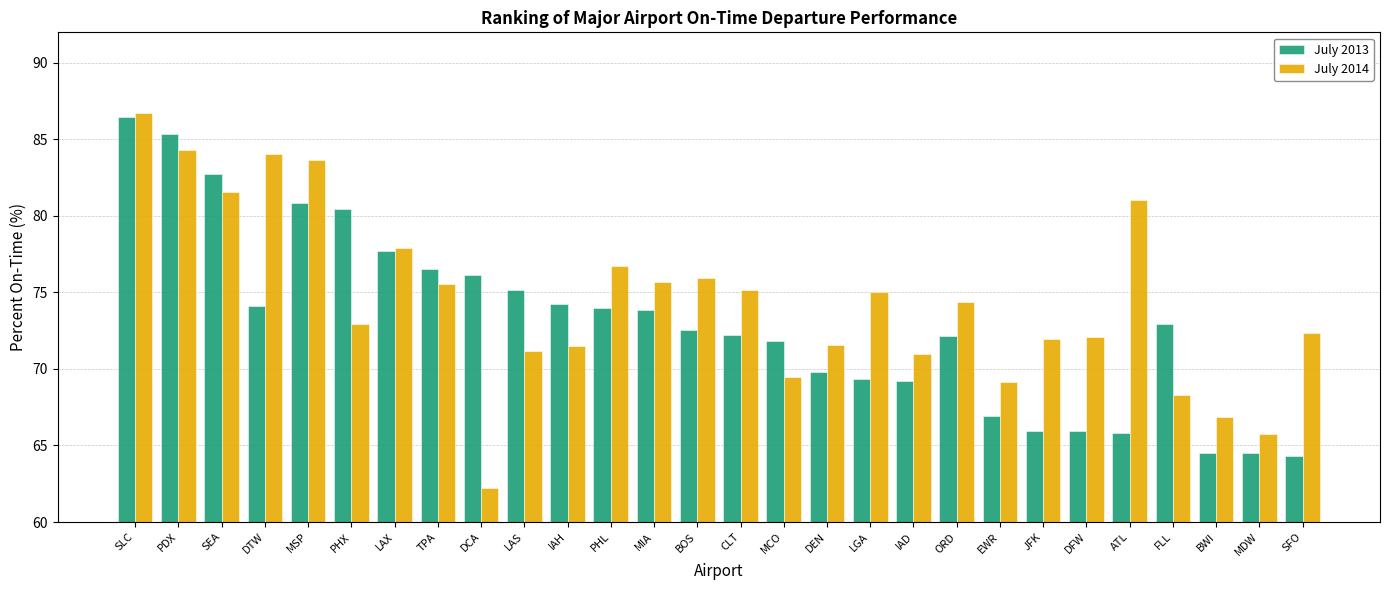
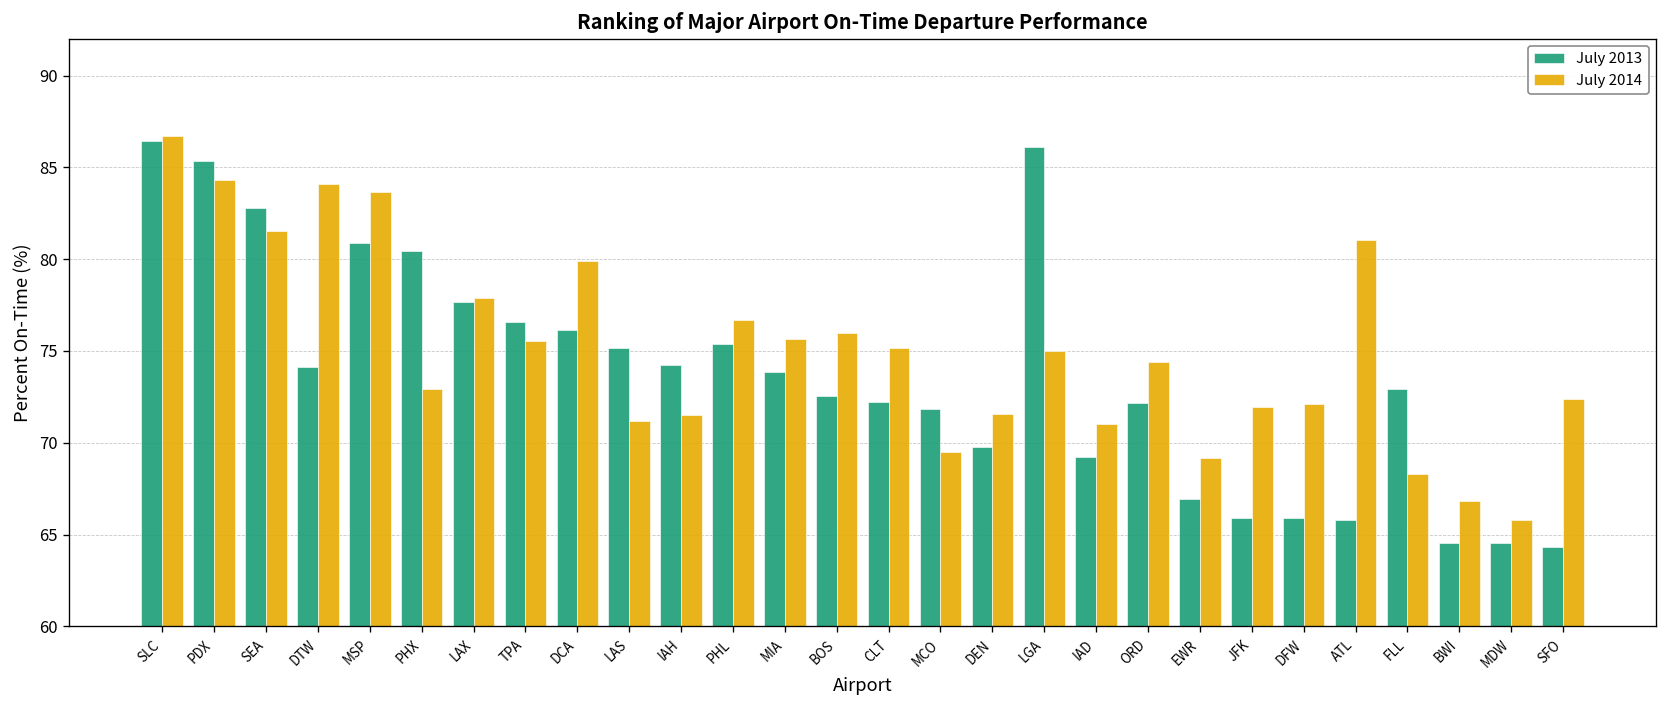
  {
    "July 2013": {
      "SLC": 86.4,
      "PDX": 85.4,
      "SEA": 82.8,
      "DTW": 74.1,
      "MSP": 80.9,
      "PHX": 80.4,
      "LAX": 77.7,
      "TPA": 76.6,
      "DCA": 76.1,
      "LAS": 75.1,
      "IAH": 74.2,
-     "PHL": 74.0,
+     "PHL": 75.4,
      "MIA": 73.8,
      "BOS": 72.6,
      "CLT": 72.2,
      "MCO": 71.9,
      "DEN": 69.8,
-     "LGA": 69.4,
+     "LGA": 86.1,
      "IAD": 69.2,
      "ORD": 72.2,
      "EWR": 67.0,
      "JFK": 65.9,
      "DFW": 65.9,
      "ATL": 65.8,
      "FLL": 73.0,
      "BWI": 64.5,
      "MDW": 64.5,
      "SFO": 64.3
    },
    "July 2014": {
      "SLC": 86.7,
      "PDX": 84.3,
      "SEA": 81.6,
      "DTW": 84.1,
      "MSP": 83.7,
      "PHX": 72.9,
      "LAX": 77.9,
      "TPA": 75.6,
-     "DCA": 62.2,
+     "DCA": 79.9,
      "LAS": 71.2,
      "IAH": 71.5,
      "PHL": 76.7,
      "MIA": 75.7,
      "BOS": 76.0,
      "CLT": 75.2,
      "MCO": 69.5,
      "DEN": 71.5,
      "LGA": 75.0,
      "IAD": 71.0,
      "ORD": 74.4,
      "EWR": 69.2,
      "JFK": 72.0,
      "DFW": 72.1,
      "ATL": 81.0,
      "FLL": 68.3,
      "BWI": 66.8,
      "MDW": 65.8,
      "SFO": 72.4
    }
  }
